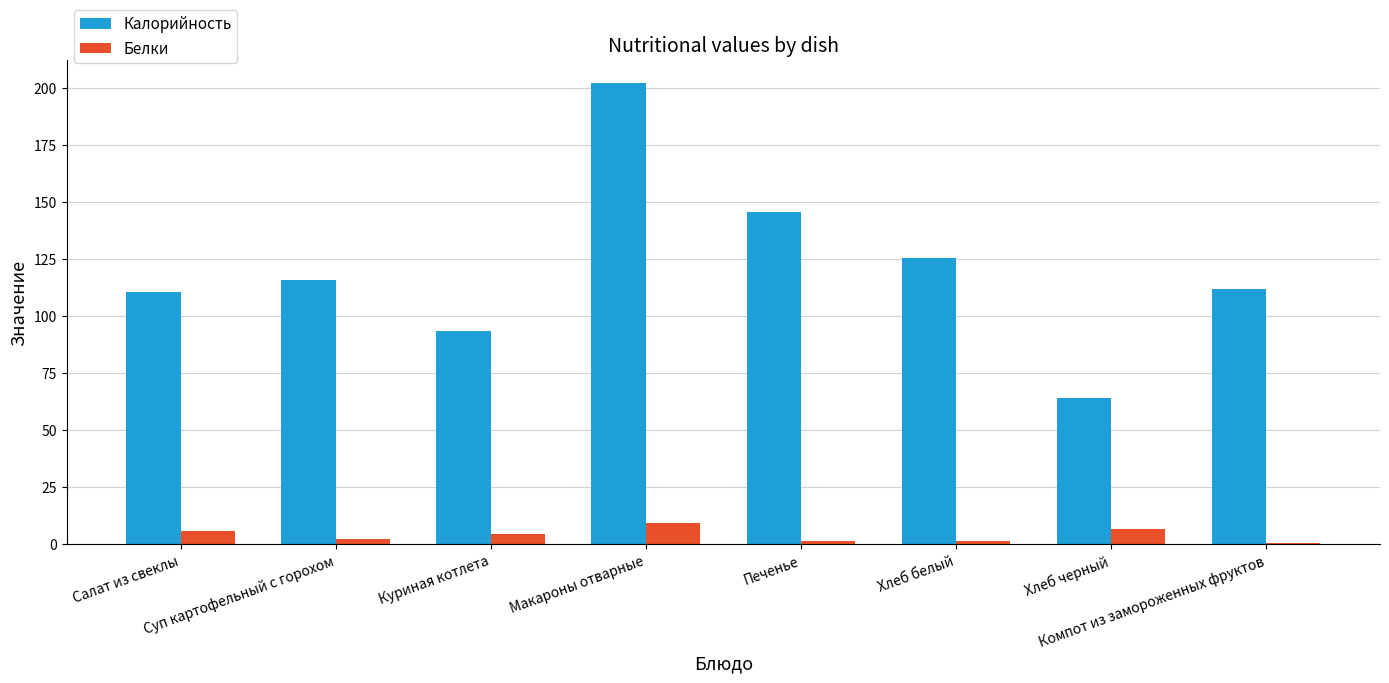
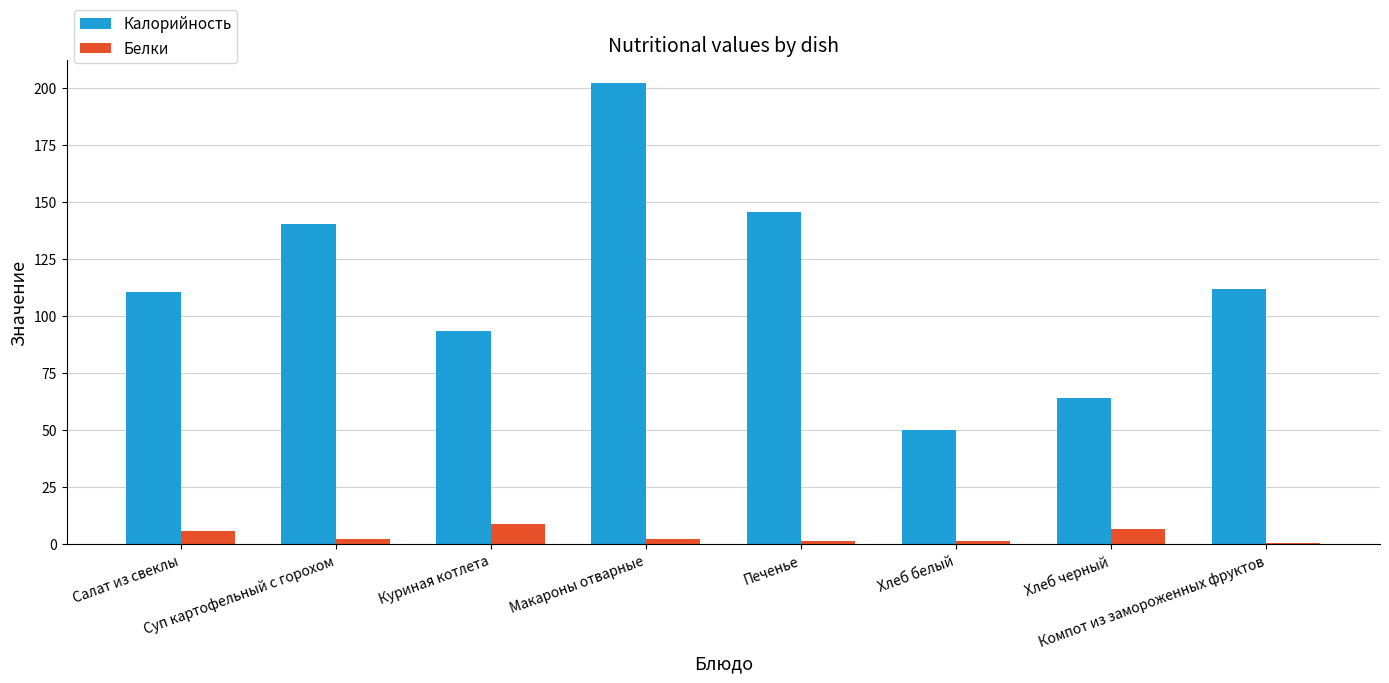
  {
    "Калорийность": {
      "Салат из свеклы": 111,
-     "Суп картофельный с горохом": 116,
+     "Суп картофельный с горохом": 140,
      "Куриная котлета": 94,
      "Макароны отварные": 202,
      "Печенье": 146,
-     "Хлеб белый": 125,
+     "Хлеб белый": 50,
      "Хлеб черный": 64,
      "Компот из замороженных фруктов": 112
    },
    "Белки": {
      "Салат из свеклы": 6,
      "Суп картофельный с горохом": 3,
-     "Куриная котлета": 5,
-     "Макароны отварные": 10,
+     "Куриная котлета": 9,
+     "Макароны отварные": 3,
      "Печенье": 2,
      "Хлеб белый": 2,
      "Хлеб черный": 7
    }
  }
